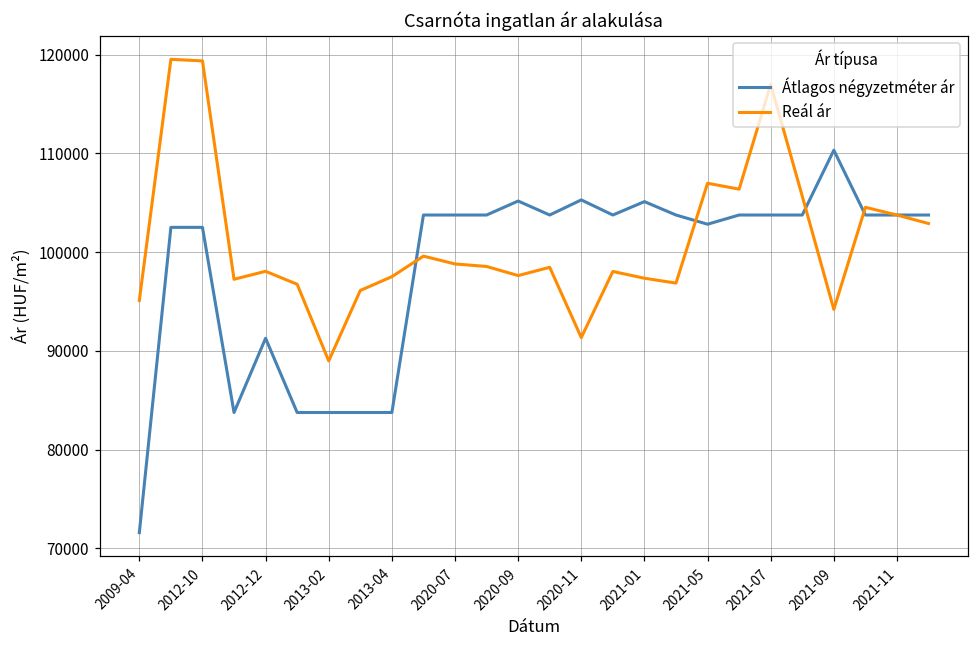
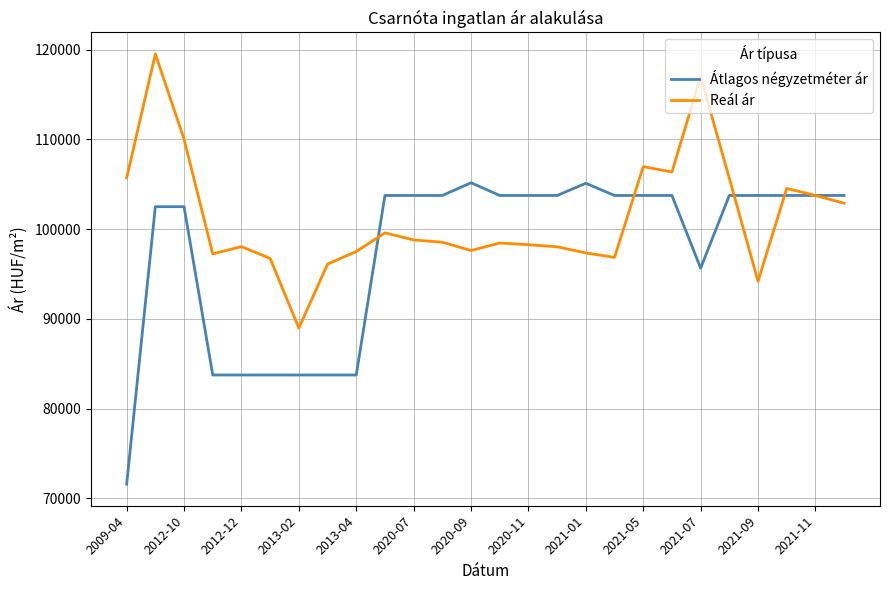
  {
    "Átlagos négyzetméter ár": {
      "2009-04": 72000,
      "2012-10": 103000,
-     "2012-12": 91000,
+     "2012-12": 84000,
      "2013-02": 84000,
      "2013-04": 84000,
      "2020-07": 104000,
      "2020-09": 105000,
-     "2020-11": 105000,
+     "2020-11": 104000,
      "2021-01": 105000,
-     "2021-05": 103000,
-     "2021-07": 104000,
-     "2021-09": 110000
+     "2021-05": 104000,
+     "2021-07": 96000,
+     "2021-09": 104000
    },
    "Reál ár": {
-     "2009-04": 95000,
-     "2012-10": 119000,
+     "2009-04": 106000,
+     "2012-10": 110000,
      "2012-12": 98000,
      "2013-02": 89000,
      "2013-04": 98000,
      "2020-07": 99000,
      "2020-09": 98000,
-     "2020-11": 91000,
+     "2020-11": 98000,
      "2021-01": 97000,
      "2021-05": 107000,
      "2021-09": 94000
    }
  }
